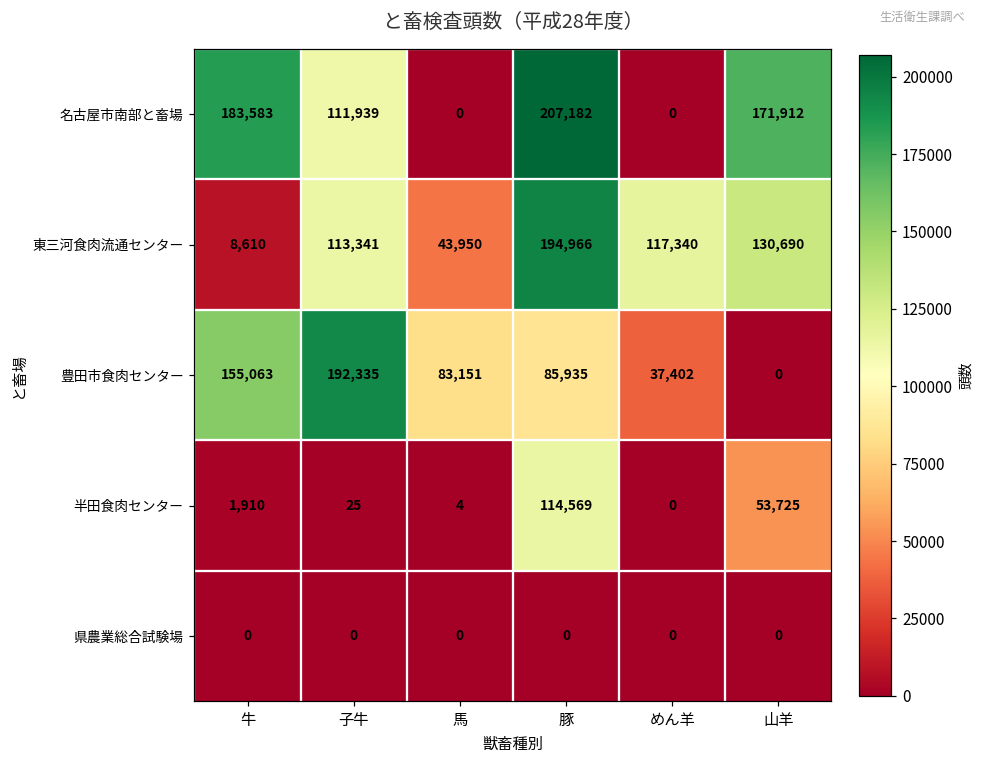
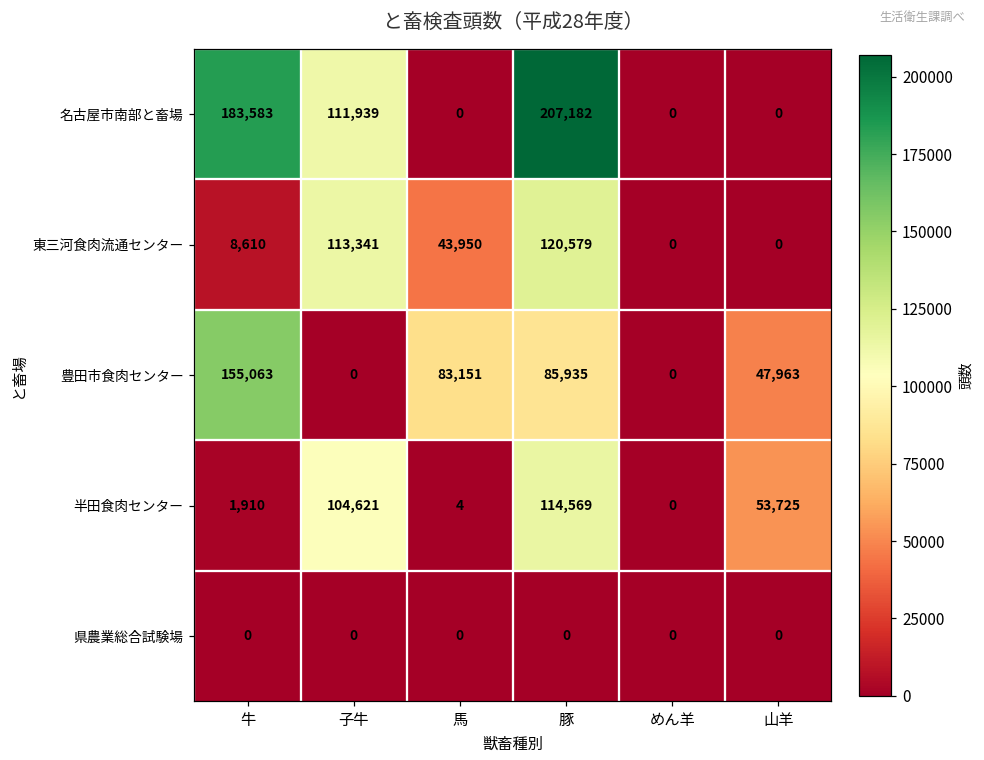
  {
    "名古屋市南部と畜場": {
      "牛": "183,583",
      "子牛": "111,939",
      "馬": "0",
      "豚": "207,182",
      "めん羊": "0",
-     "山羊": "171,912"
+     "山羊": "0"
    },
    "東三河食肉流通センター": {
      "牛": "8,610",
      "子牛": "113,341",
      "馬": "43,950",
-     "豚": "194,966",
-     "めん羊": "117,340",
-     "山羊": "130,690"
+     "豚": "120,579",
+     "めん羊": "0",
+     "山羊": "0"
    },
    "豊田市食肉センター": {
      "牛": "155,063",
-     "子牛": "192,335",
+     "子牛": "0",
      "馬": "83,151",
      "豚": "85,935",
-     "めん羊": "37,402",
-     "山羊": "0"
+     "めん羊": "0",
+     "山羊": "47,963"
    },
    "半田食肉センター": {
      "牛": "1,910",
-     "子牛": "25",
+     "子牛": "104,621",
      "馬": "4",
      "豚": "114,569",
      "めん羊": "0",
      "山羊": "53,725"
    },
    "県農業総合試験場": {
      "牛": "0",
      "子牛": "0",
      "馬": "0",
      "豚": "0",
      "めん羊": "0",
      "山羊": "0"
    }
  }
